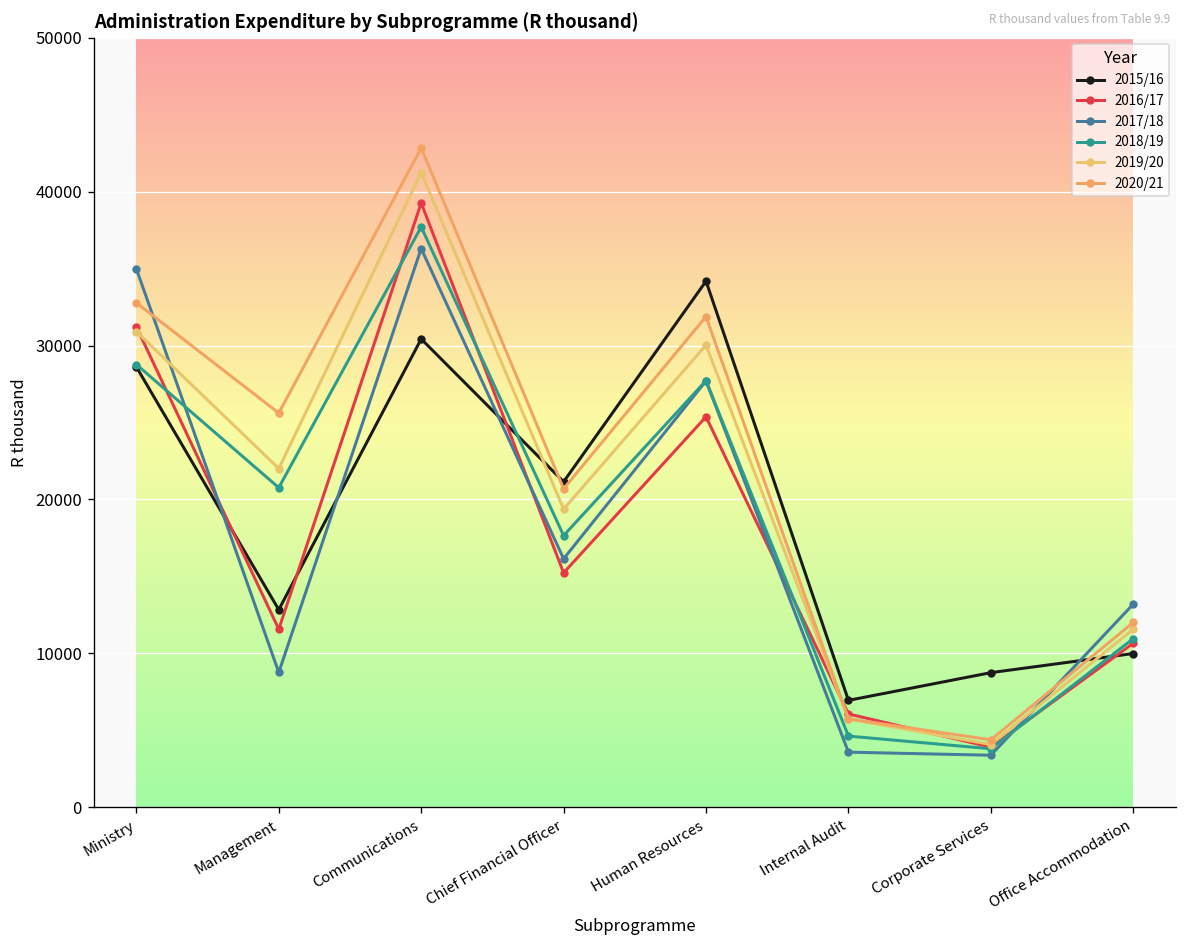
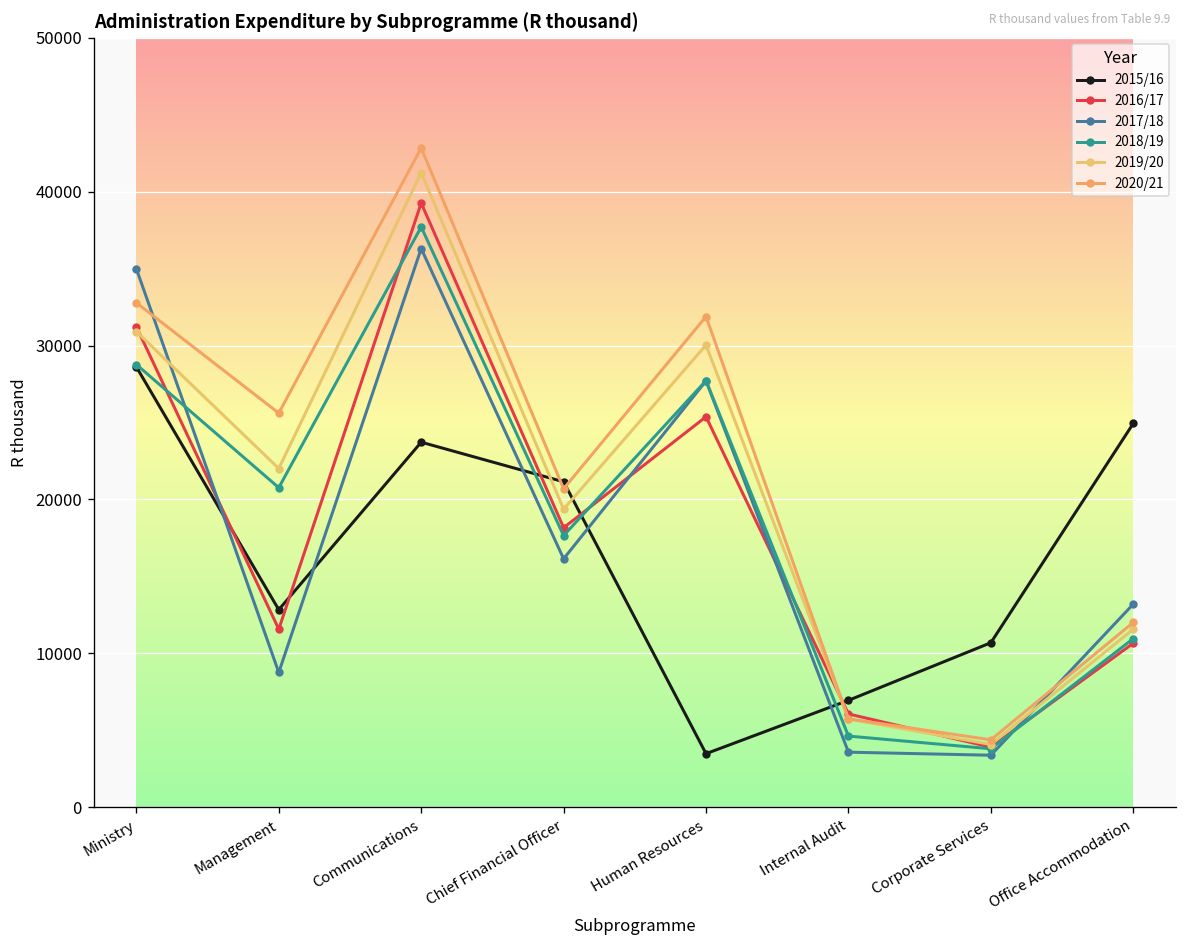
  {
    "2015/16": {
      "Management": 12800,
-     "Communications": 30400,
+     "Communications": 23700,
      "Chief Financial Officer": 21100,
-     "Human Resources": 34200,
+     "Human Resources": 3500,
      "Internal Audit": 6900,
-     "Corporate Services": 8700,
-     "Office Accommodation": 10000
+     "Corporate Services": 10700,
+     "Office Accommodation": 24900
    },
    "2016/17": {
      "Ministry": 31200,
      "Management": 11600,
      "Communications": 39300,
-     "Chief Financial Officer": 15200,
+     "Chief Financial Officer": 18200,
      "Human Resources": 25400,
      "Internal Audit": 6100,
      "Office Accommodation": 10700
    }
  }
